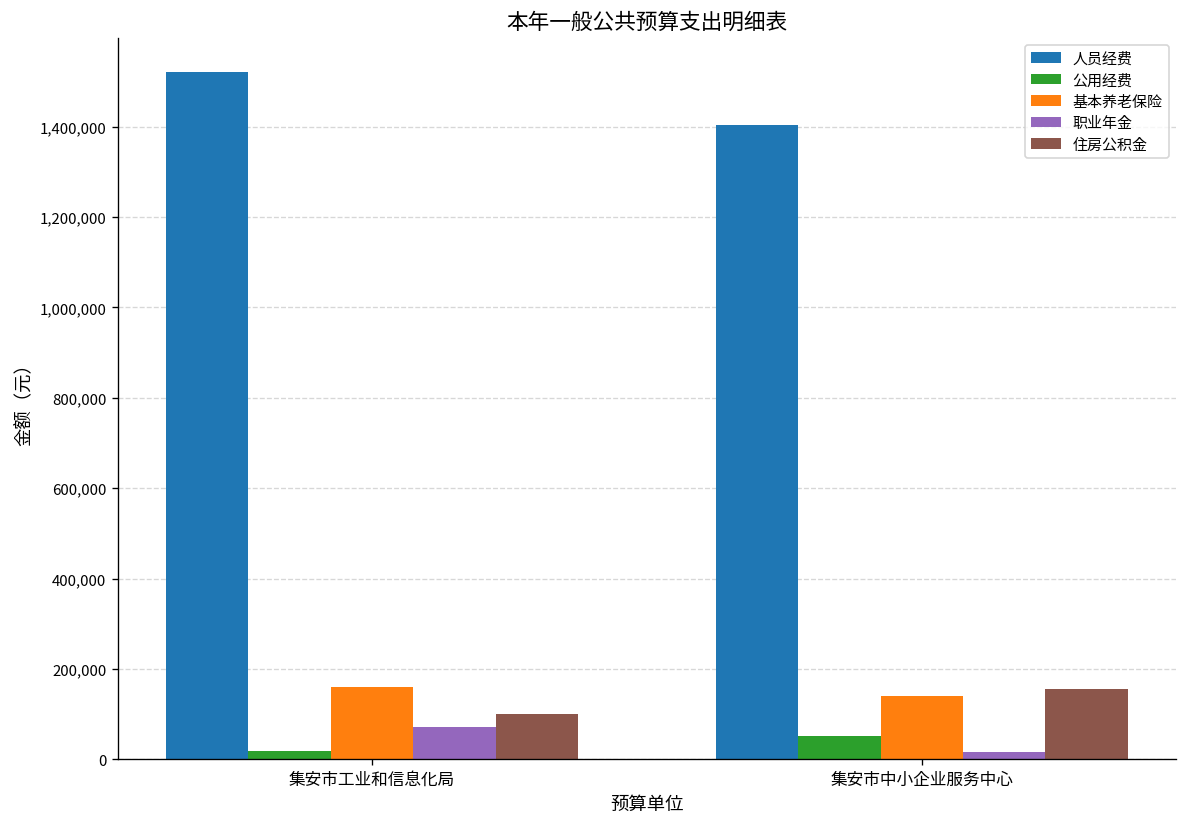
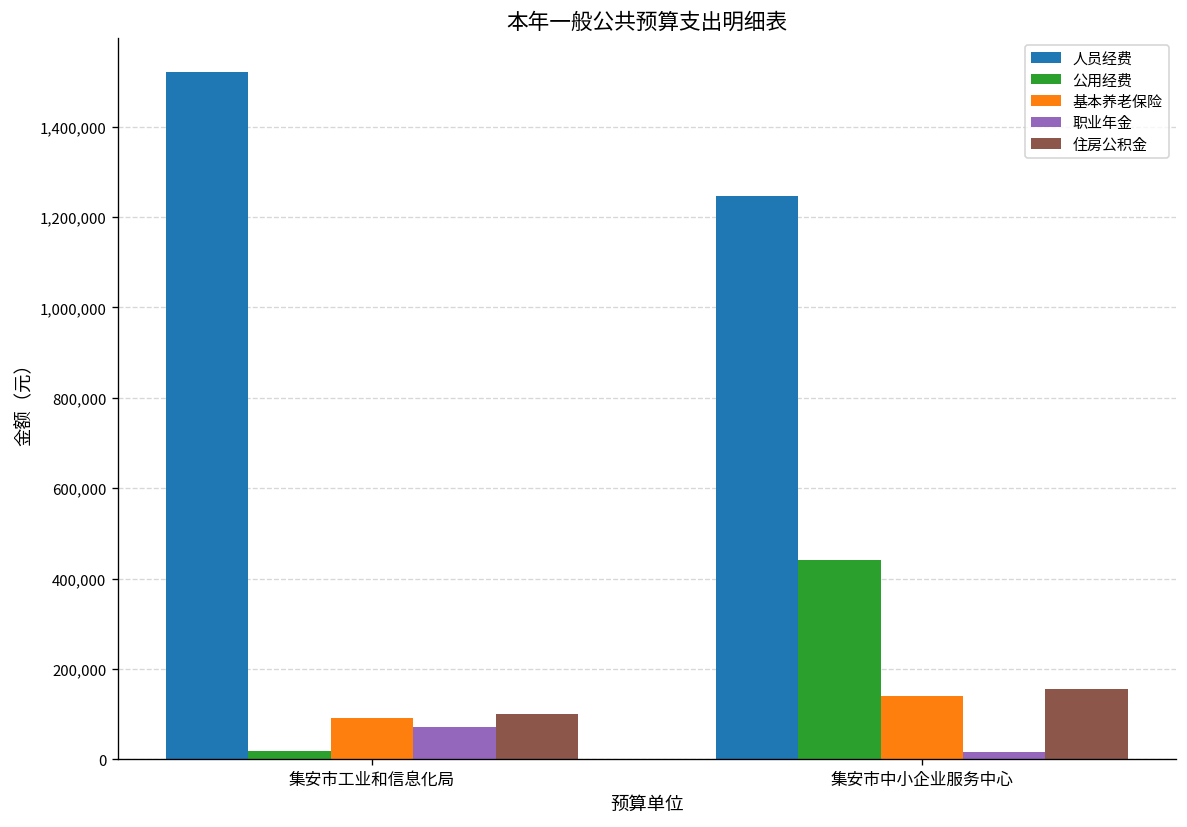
  {
    "人员经费": {
      "集安市工业和信息化局": "1,520,000",
-     "集安市中小企业服务中心": "1,400,000"
+     "集安市中小企业服务中心": "1,250,000"
    },
    "公用经费": {
      "集安市工业和信息化局": "20,000",
-     "集安市中小企业服务中心": "50,000"
+     "集安市中小企业服务中心": "440,000"
    },
    "基本养老保险": {
-     "集安市工业和信息化局": "160,000",
+     "集安市工业和信息化局": "90,000",
      "集安市中小企业服务中心": "140,000"
    },
    "职业年金": {
      "集安市工业和信息化局": "70,000",
      "集安市中小企业服务中心": "20,000"
    },
    "住房公积金": {
      "集安市工业和信息化局": "100,000",
      "集安市中小企业服务中心": "160,000"
    }
  }
